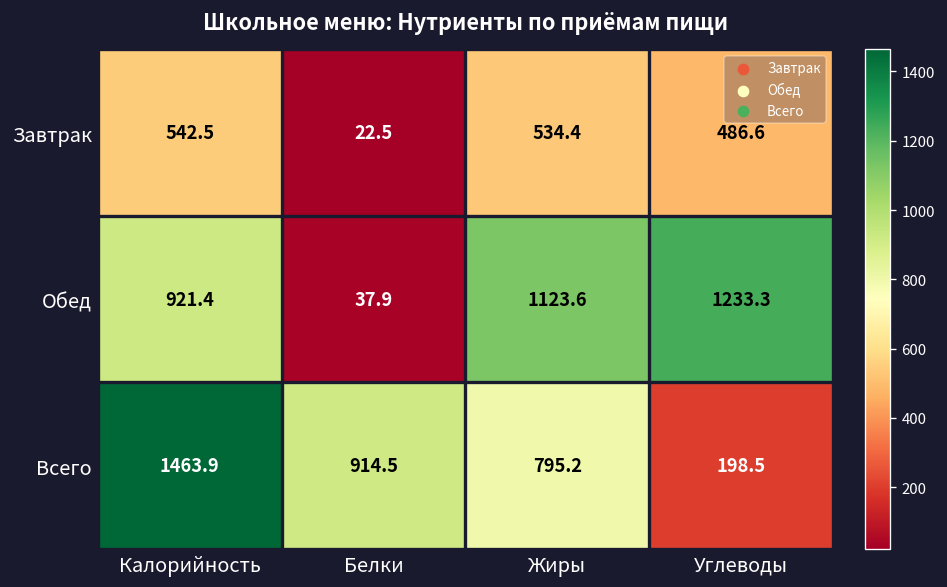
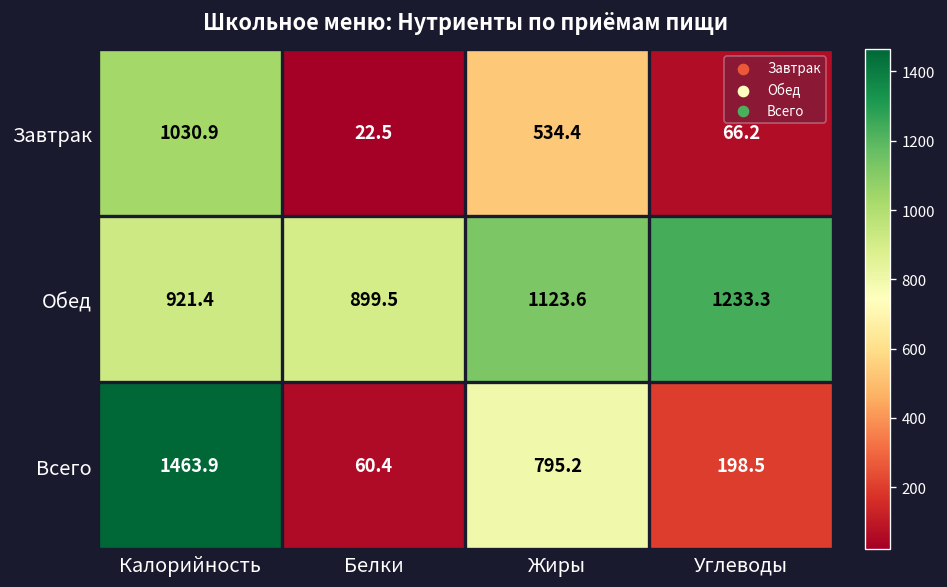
  {
    "Завтрак": {
-     "Калорийность": 542.5,
+     "Калорийность": 1030.9,
      "Белки": 22.5,
      "Жиры": 534.4,
-     "Углеводы": 486.6
+     "Углеводы": 66.2
    },
    "Обед": {
      "Калорийность": 921.4,
-     "Белки": 37.9,
+     "Белки": 899.5,
      "Жиры": 1123.6,
      "Углеводы": 1233.3
    },
    "Всего": {
      "Калорийность": 1463.9,
-     "Белки": 914.5,
+     "Белки": 60.4,
      "Жиры": 795.2,
      "Углеводы": 198.5
    }
  }
